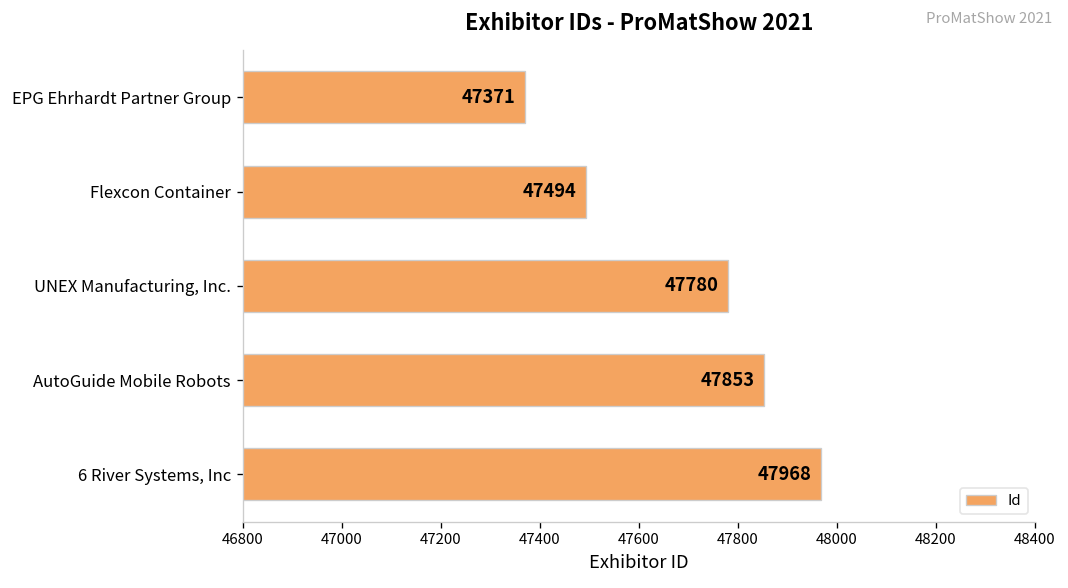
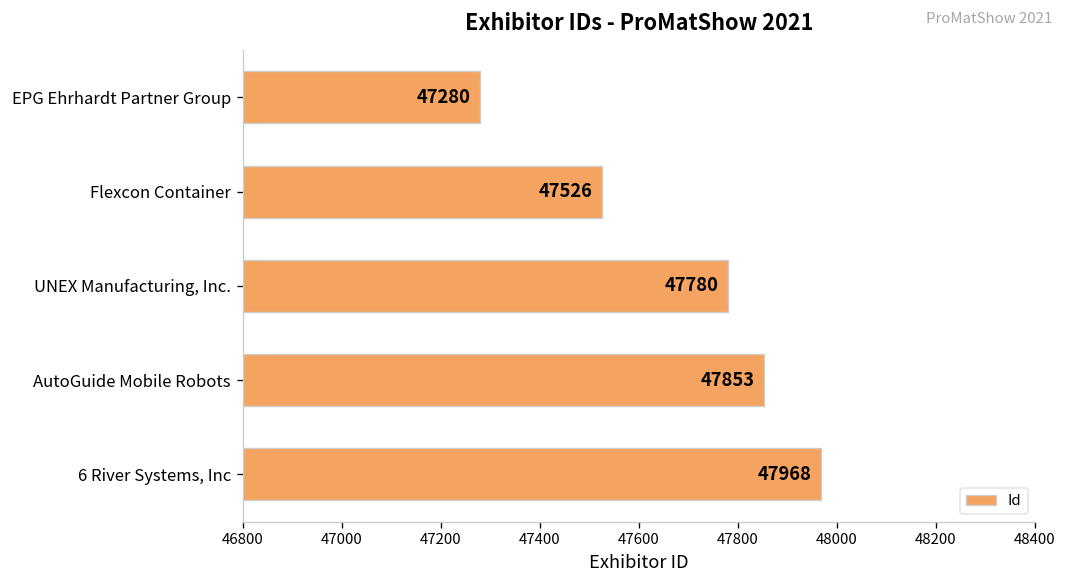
  {
-   "EPG Ehrhardt Partner Group": 47371,
-   "Flexcon Container": 47494,
+   "EPG Ehrhardt Partner Group": 47280,
+   "Flexcon Container": 47526,
    "UNEX Manufacturing, Inc.": 47780,
    "AutoGuide Mobile Robots": 47853,
    "6 River Systems, Inc": 47968
  }
